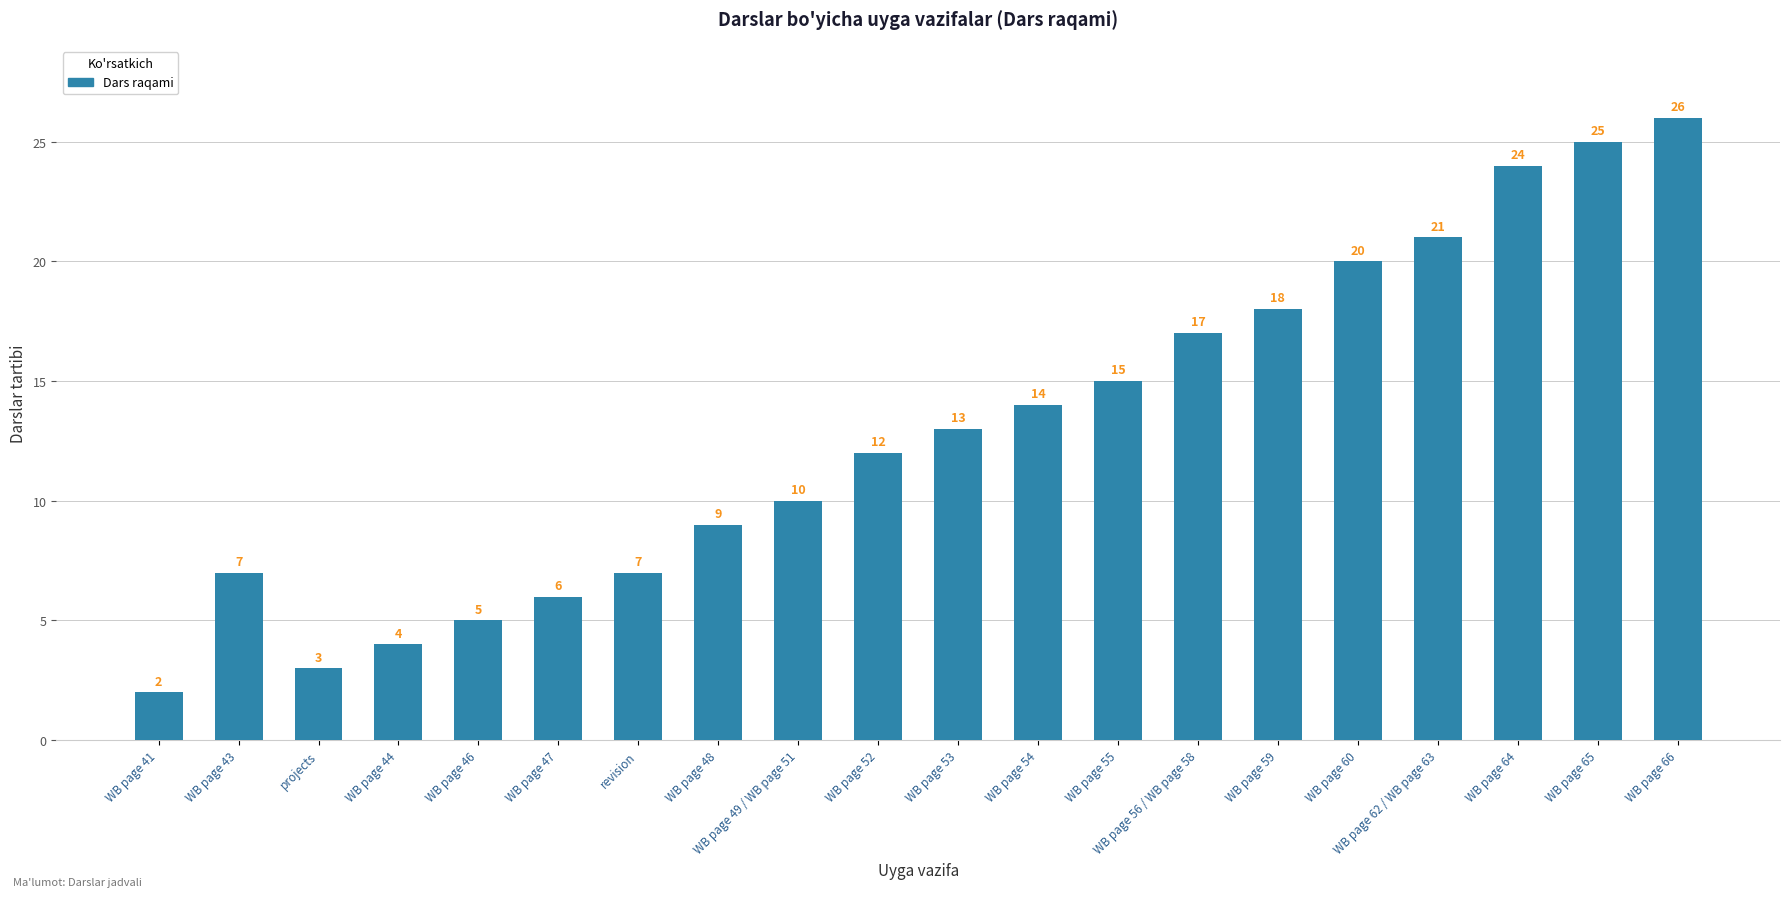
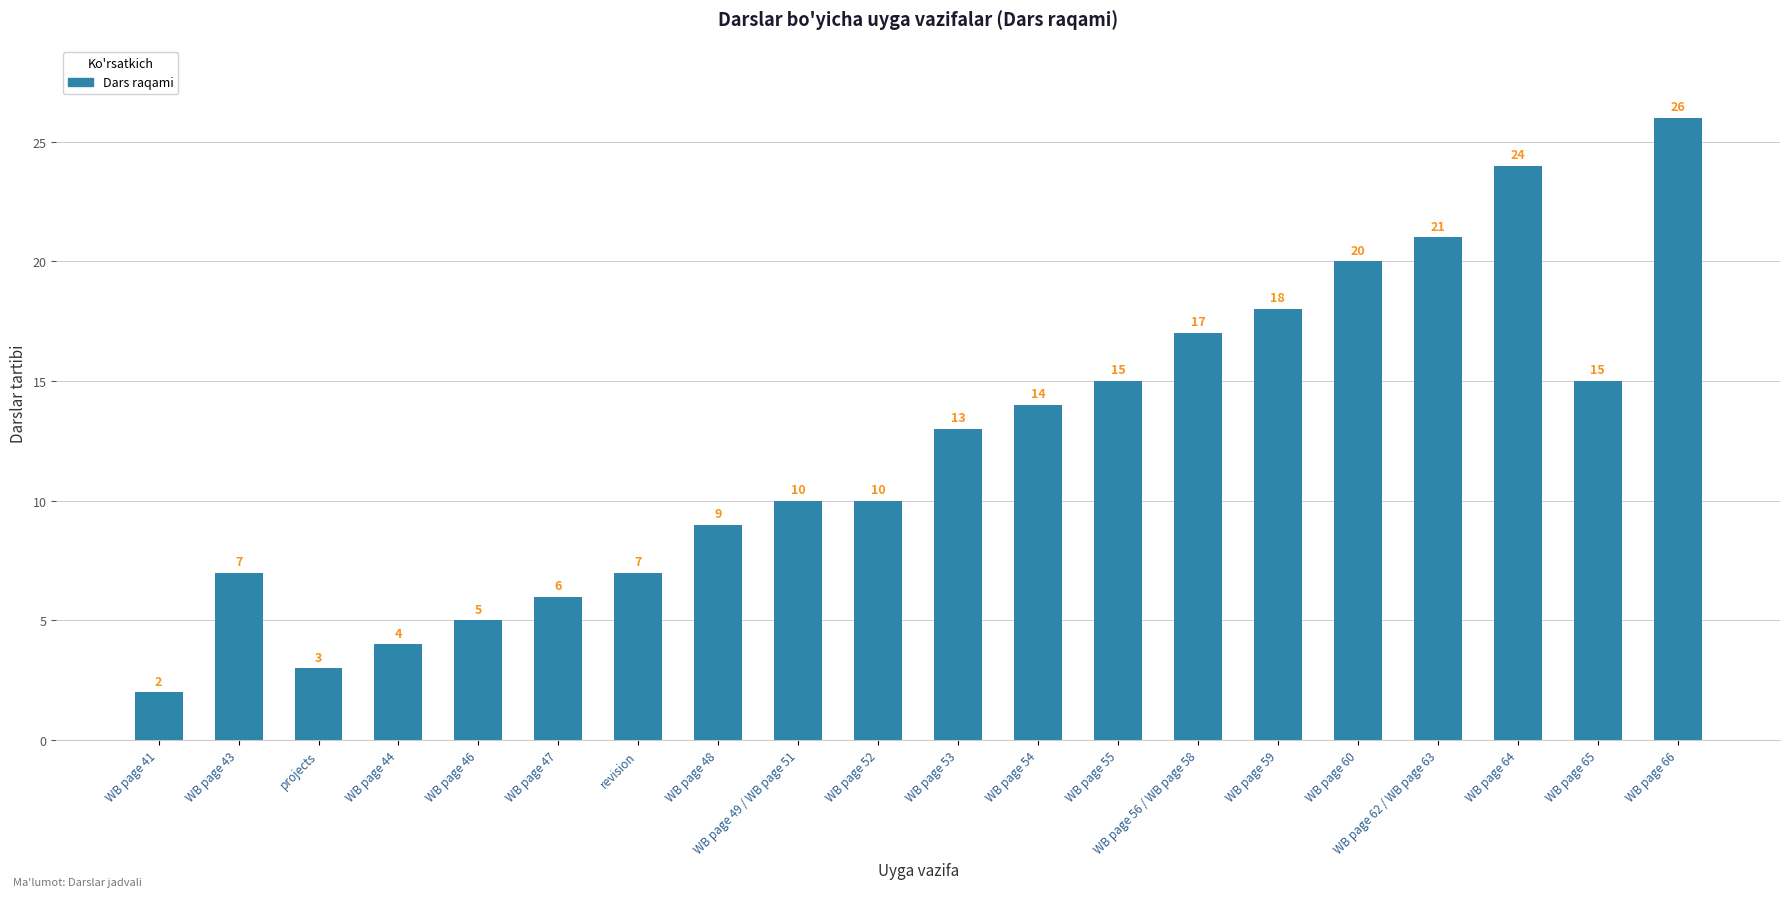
  {
    "WB page 41": 2,
    "WB page 43": 7,
    "projects": 3,
    "WB page 44": 4,
    "WB page 46": 5,
    "WB page 47": 6,
    "revision": 7,
    "WB page 48": 9,
    "WB page 49 / WB page 51": 10,
-   "WB page 52": 12,
+   "WB page 52": 10,
    "WB page 53": 13,
    "WB page 54": 14,
    "WB page 55": 15,
    "WB page 56 / WB page 58": 17,
    "WB page 59": 18,
    "WB page 60": 20,
    "WB page 62 / WB page 63": 21,
    "WB page 64": 24,
-   "WB page 65": 25,
+   "WB page 65": 15,
    "WB page 66": 26
  }
